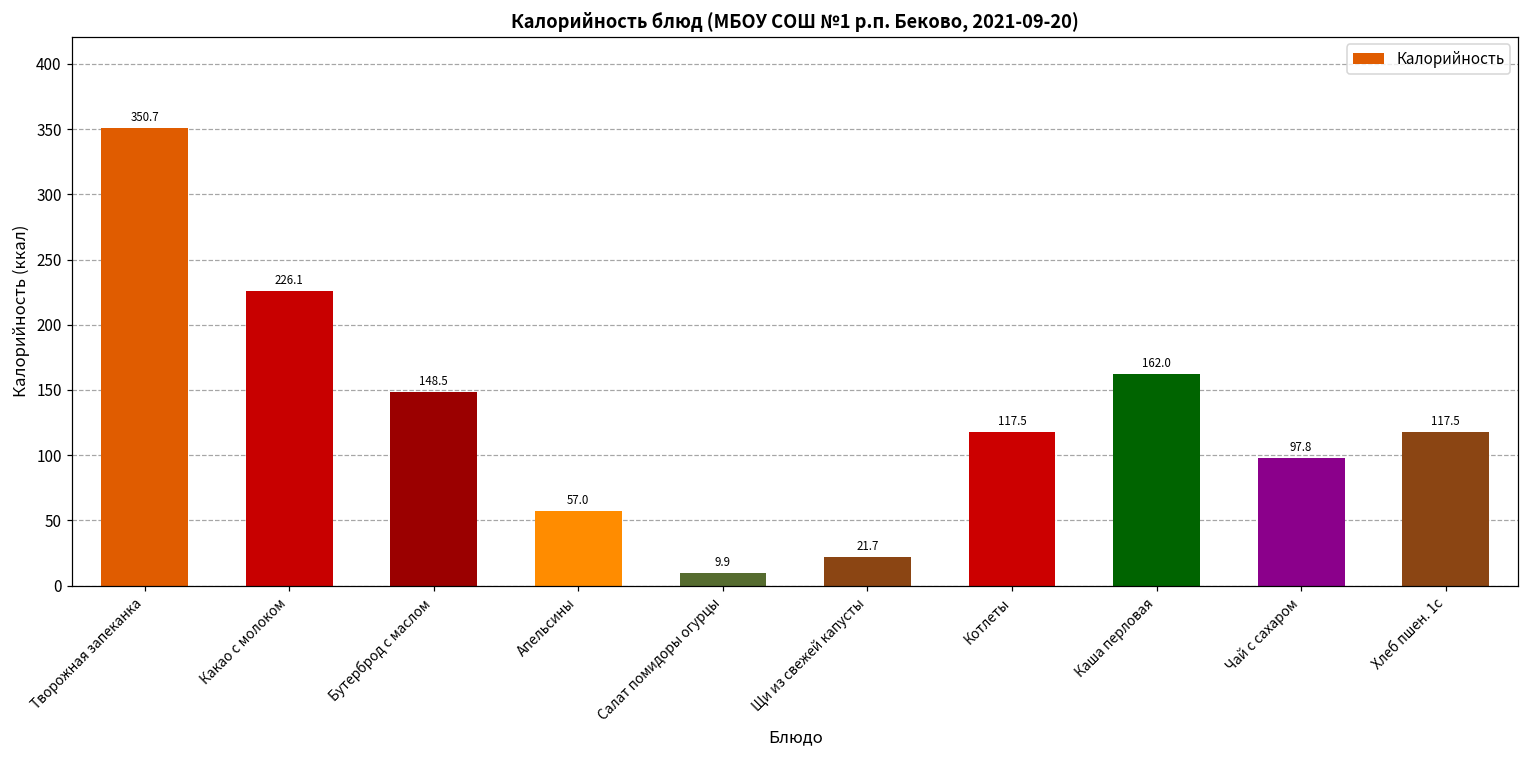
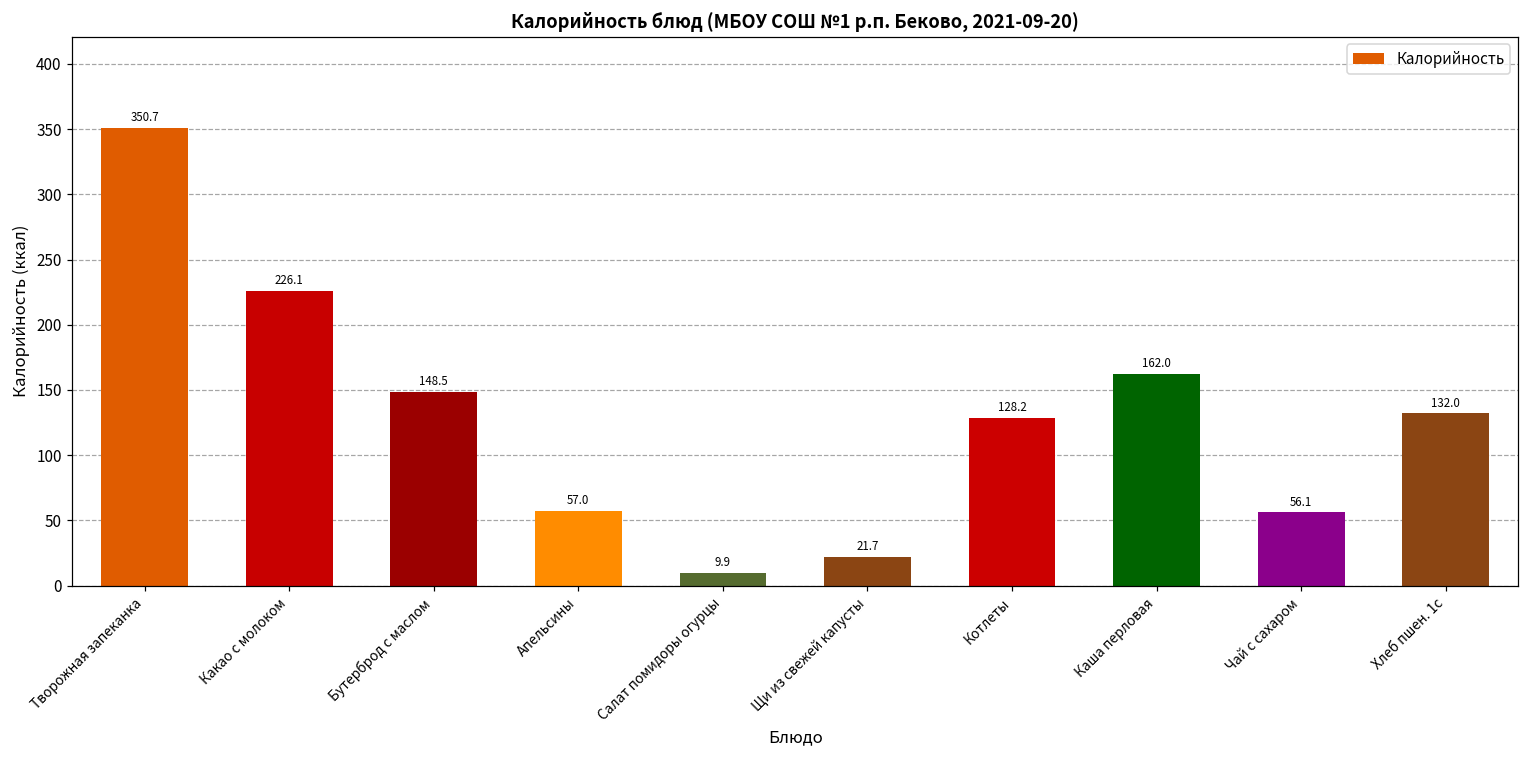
  {
    "Творожная запеканка": 350.7,
    "Какао с молоком": 226.1,
    "Бутерброд с маслом": 148.5,
    "Апельсины": 57.0,
    "Салат помидоры огурцы": 9.9,
    "Щи из свежей капусты": 21.7,
-   "Котлеты": 117.5,
+   "Котлеты": 128.2,
    "Каша перловая": 162.0,
-   "Чай с сахаром": 97.8,
-   "Хлеб пшен. 1с": 117.5
+   "Чай с сахаром": 56.1,
+   "Хлеб пшен. 1с": 132.0
  }
